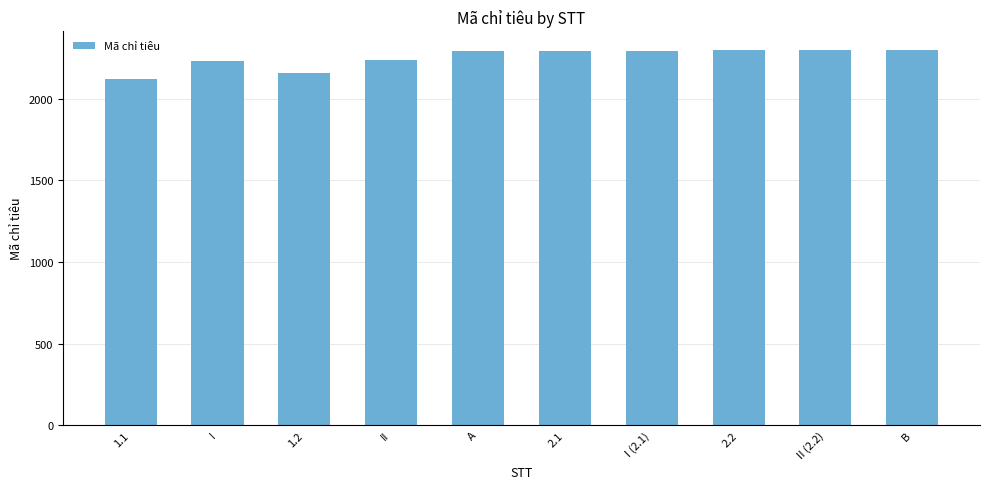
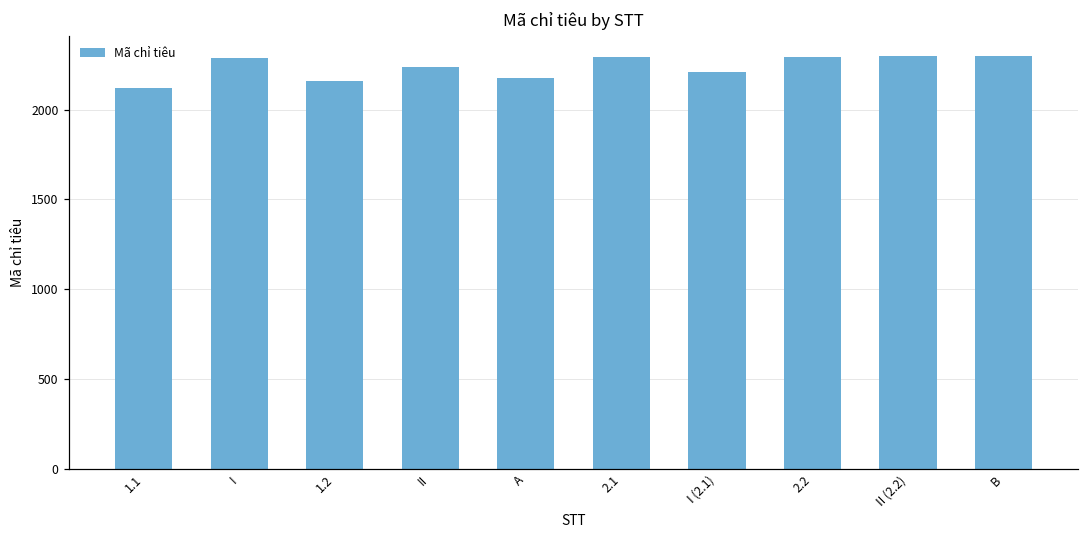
  {
    "1.1": 2120,
-   "I": 2230,
+   "I": 2290,
    "1.2": 2160,
    "II": 2240,
-   "A": 2290,
+   "A": 2180,
    "2.1": 2290,
-   "I (2.1)": 2290,
+   "I (2.1)": 2210,
    "2.2": 2300,
    "II (2.2)": 2300,
    "B": 2300
  }
